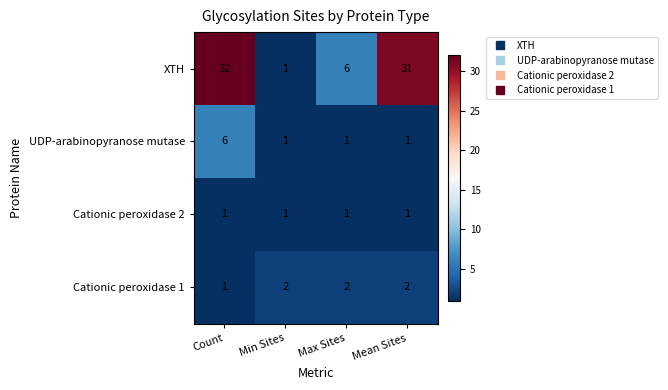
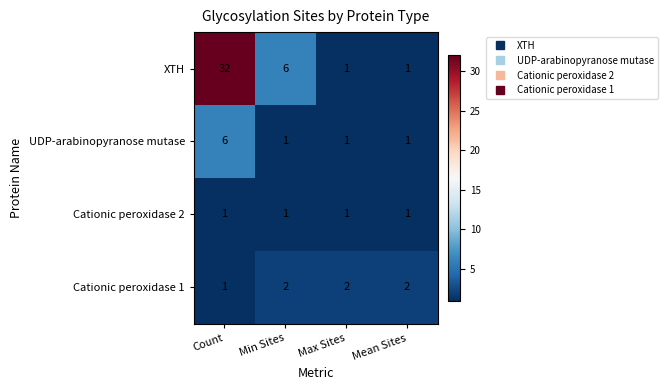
  {
    "XTH": {
      "Count": 32,
-     "Min Sites": 1,
-     "Max Sites": 6,
-     "Mean Sites": 31
+     "Min Sites": 6,
+     "Max Sites": 1,
+     "Mean Sites": 1
    },
    "UDP-arabinopyranose mutase": {
      "Count": 6,
      "Min Sites": 1,
      "Max Sites": 1,
      "Mean Sites": 1
    },
    "Cationic peroxidase 2": {
      "Count": 1,
      "Min Sites": 1,
      "Max Sites": 1,
      "Mean Sites": 1
    },
    "Cationic peroxidase 1": {
      "Count": 1,
      "Min Sites": 2,
      "Max Sites": 2,
      "Mean Sites": 2
    }
  }
